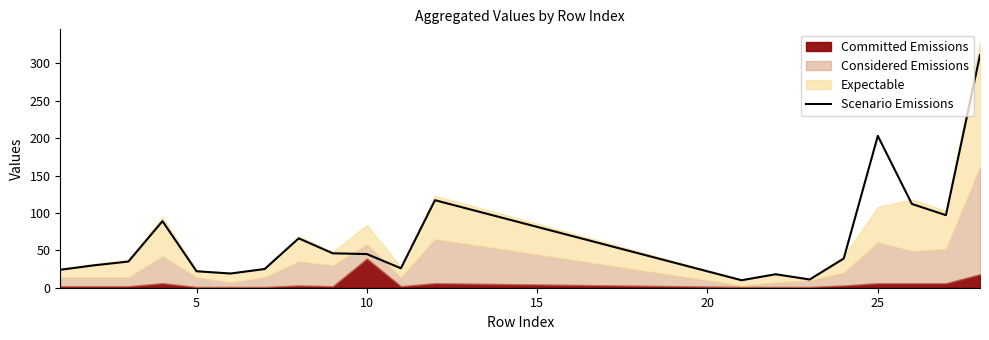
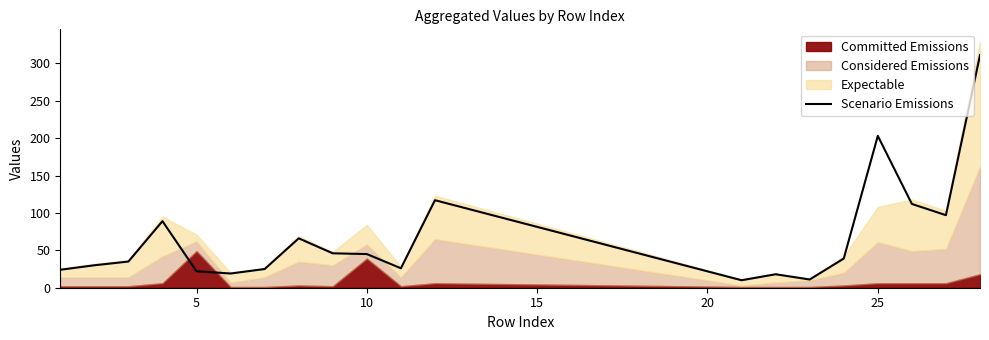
  {
    "Committed Emissions": {
-     "5": 0,
+     "5": 50,
      "10": 40,
      "25": 10
    },
    "Scenario Emissions": {
      "10": 50,
      "25": 200
    }
  }
